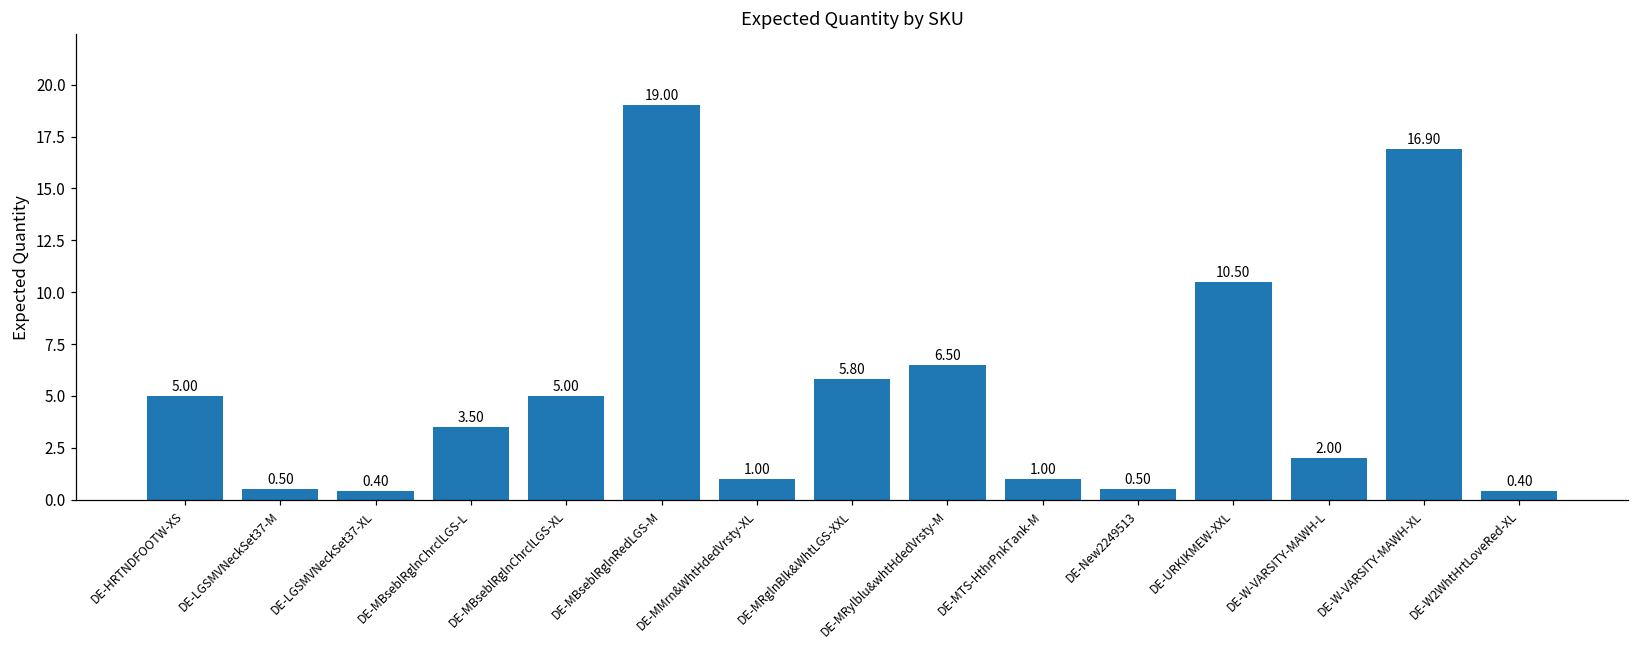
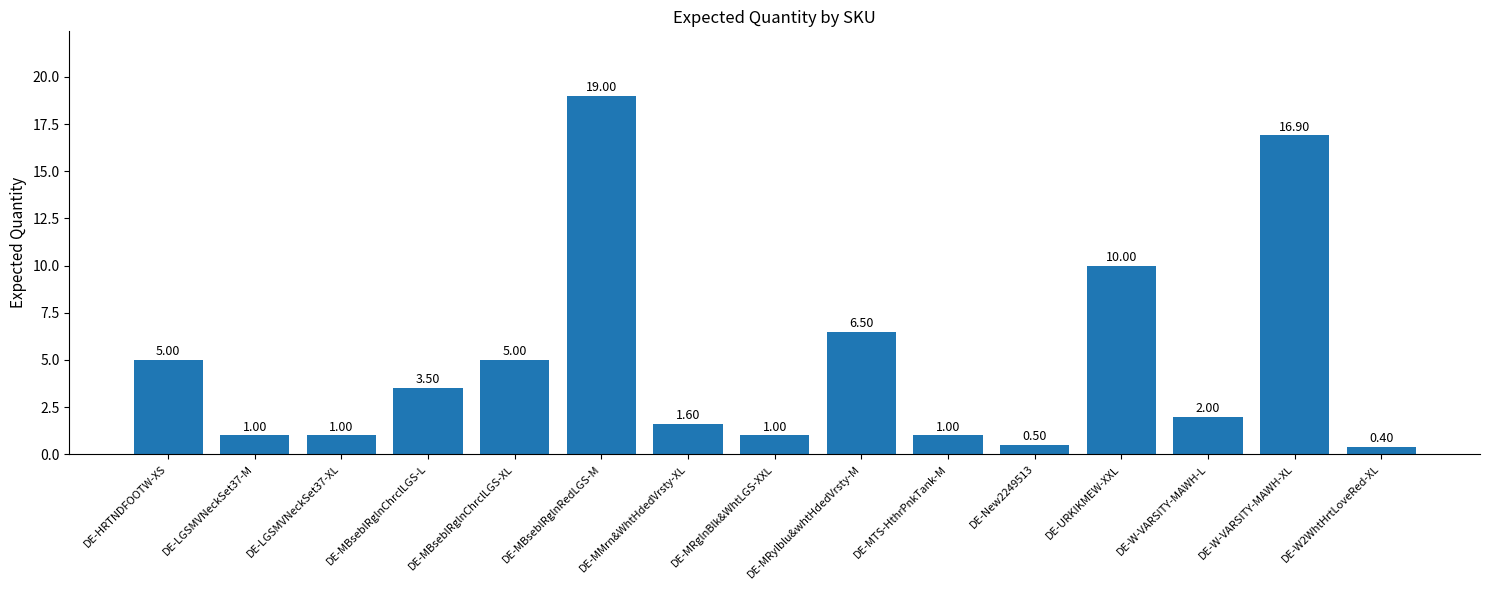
  {
    "DE-HRTNDFOOTW-XS": 5.00,
-   "DE-LGSMVNeckSet37-M": 0.50,
-   "DE-LGSMVNeckSet37-XL": 0.40,
+   "DE-LGSMVNeckSet37-M": 1.00,
+   "DE-LGSMVNeckSet37-XL": 1.00,
    "DE-MBseblRglnChrclLGS-L": 3.50,
    "DE-MBseblRglnChrclLGS-XL": 5.00,
    "DE-MBseblRglnRedLGS-M": 19.00,
-   "DE-MMrn&WhtHdedVrsty-XL": 1.00,
-   "DE-MRglnBlk&WhtLGS-XXL": 5.80,
+   "DE-MMrn&WhtHdedVrsty-XL": 1.60,
+   "DE-MRglnBlk&WhtLGS-XXL": 1.00,
    "DE-MRylblu&whtHdedVrsty-M": 6.50,
    "DE-MTS-HthrPnkTank-M": 1.00,
    "DE-New2249513": 0.50,
-   "DE-URKIKMEW-XXL": 10.50,
+   "DE-URKIKMEW-XXL": 10.00,
    "DE-W-VARSITY-MAWH-L": 2.00,
    "DE-W-VARSITY-MAWH-XL": 16.90,
    "DE-W2WhtHrtLoveRed-XL": 0.40
  }
